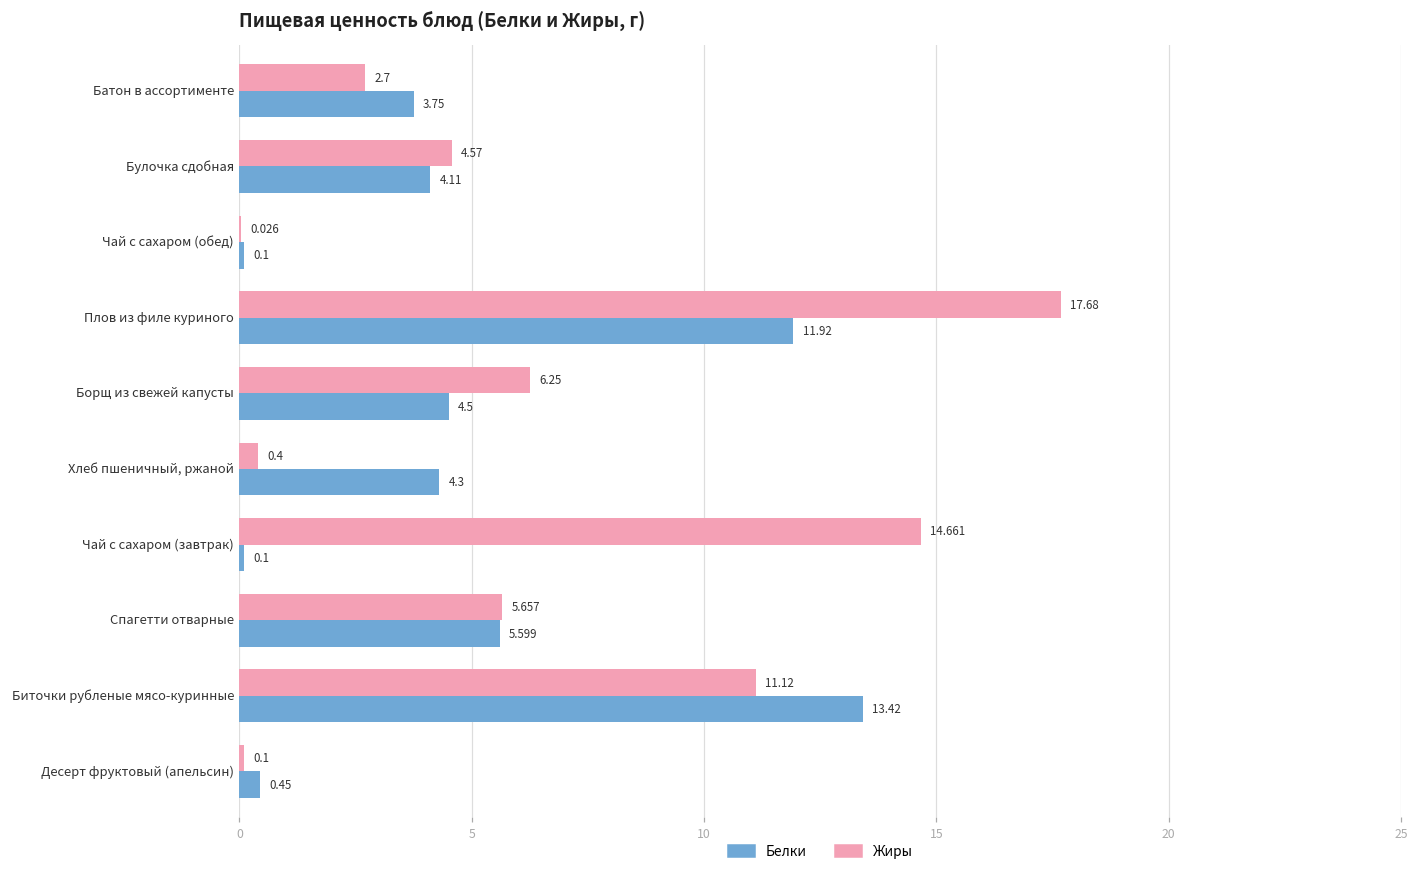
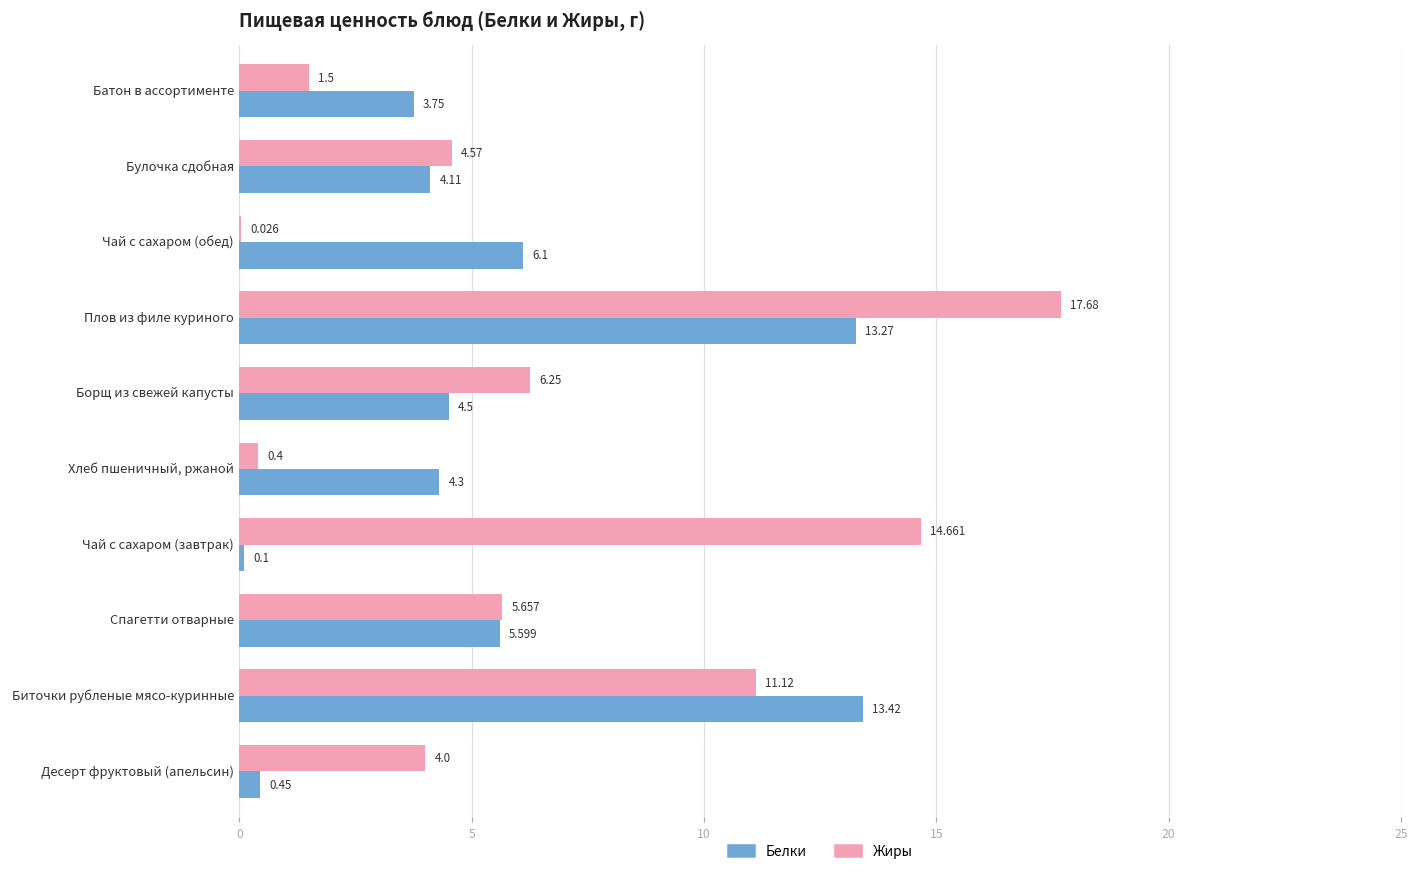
  {
    "Белки": {
      "Батон в ассортименте": 3.75,
      "Булочка сдобная": 4.11,
-     "Чай с сахаром (обед)": 0.1,
-     "Плов из филе куриного": 11.92,
+     "Чай с сахаром (обед)": 6.1,
+     "Плов из филе куриного": 13.27,
      "Борщ из свежей капусты": 4.5,
      "Хлеб пшеничный, ржаной": 4.3,
      "Чай с сахаром (завтрак)": 0.1,
      "Спагетти отварные": 5.599,
      "Биточки рубленые мясо-куринные": 13.42,
      "Десерт фруктовый (апельсин)": 0.45
    },
    "Жиры": {
-     "Батон в ассортименте": 2.7,
+     "Батон в ассортименте": 1.5,
      "Булочка сдобная": 4.57,
      "Чай с сахаром (обед)": 0.026,
      "Плов из филе куриного": 17.68,
      "Борщ из свежей капусты": 6.25,
      "Хлеб пшеничный, ржаной": 0.4,
      "Чай с сахаром (завтрак)": 14.661,
      "Спагетти отварные": 5.657,
      "Биточки рубленые мясо-куринные": 11.12,
-     "Десерт фруктовый (апельсин)": 0.1
+     "Десерт фруктовый (апельсин)": 4.0
    }
  }
